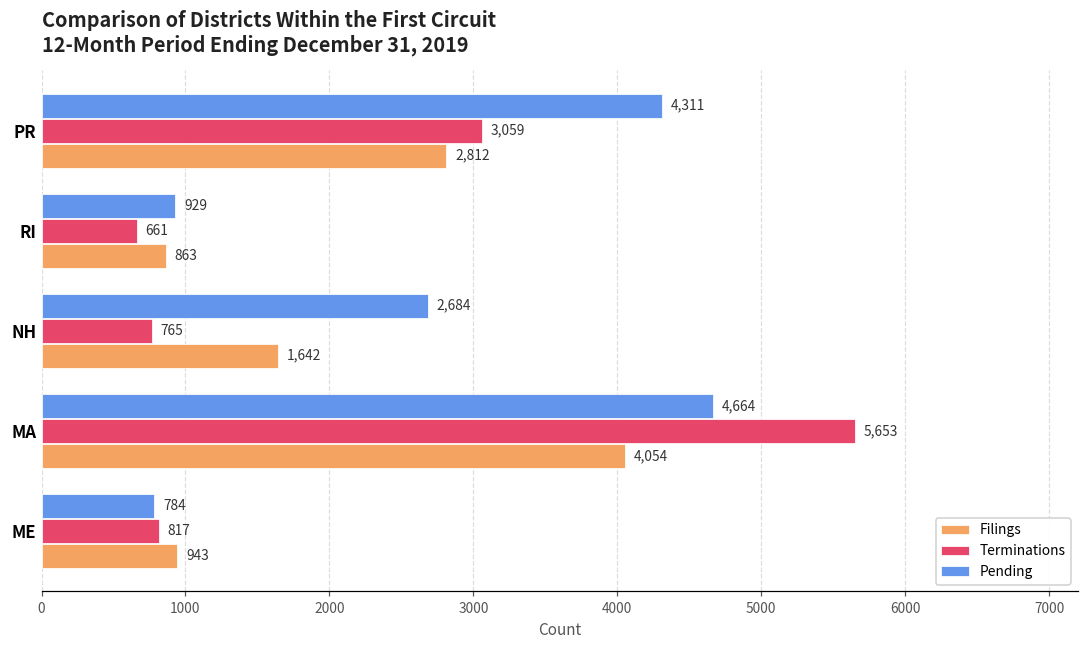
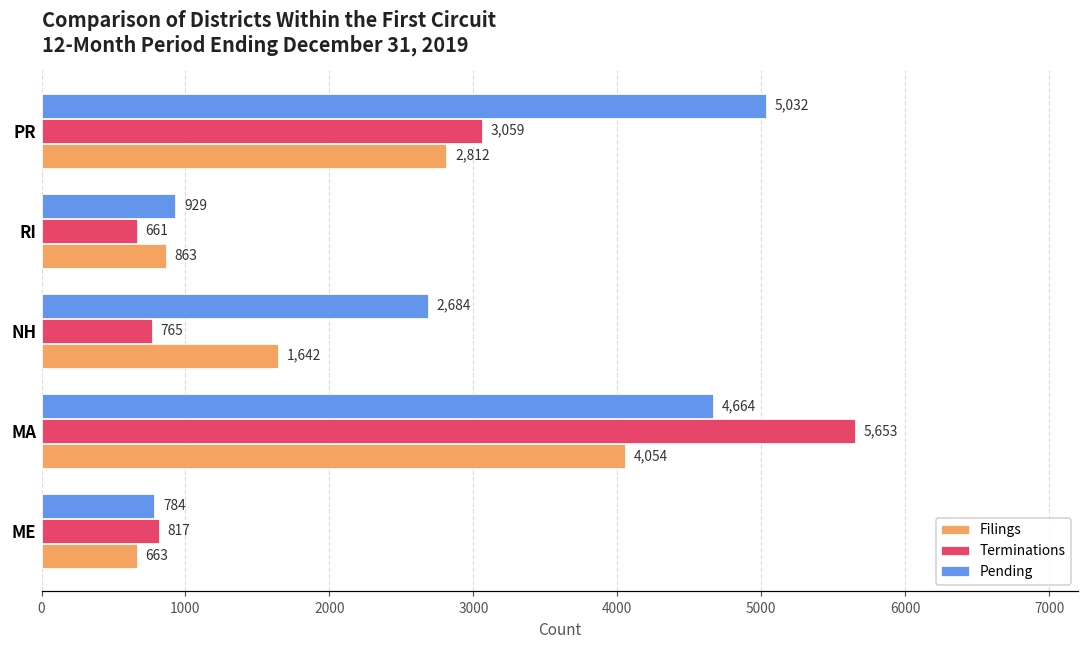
  {
    "Filings": {
      "PR": "2,812",
      "RI": "863",
      "NH": "1,642",
      "MA": "4,054",
-     "ME": "943"
+     "ME": "663"
    },
    "Terminations": {
      "PR": "3,059",
      "RI": "661",
      "NH": "765",
      "MA": "5,653",
      "ME": "817"
    },
    "Pending": {
-     "PR": "4,311",
+     "PR": "5,032",
      "RI": "929",
      "NH": "2,684",
      "MA": "4,664",
      "ME": "784"
    }
  }
